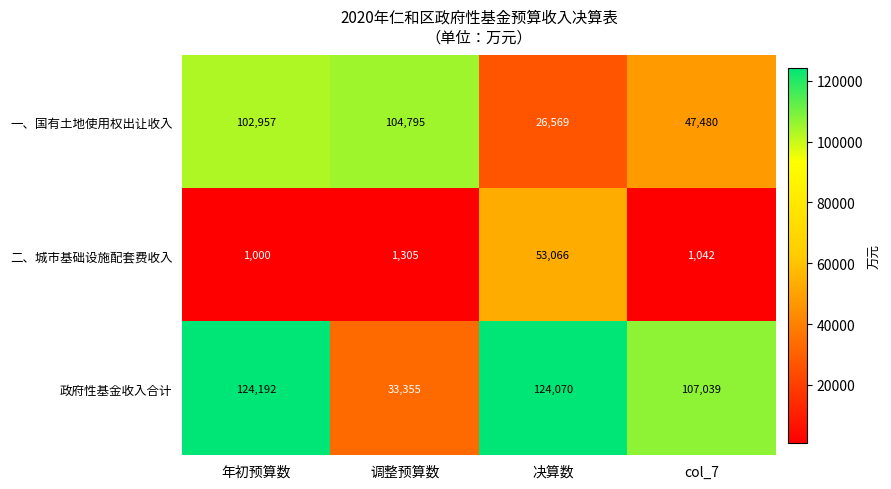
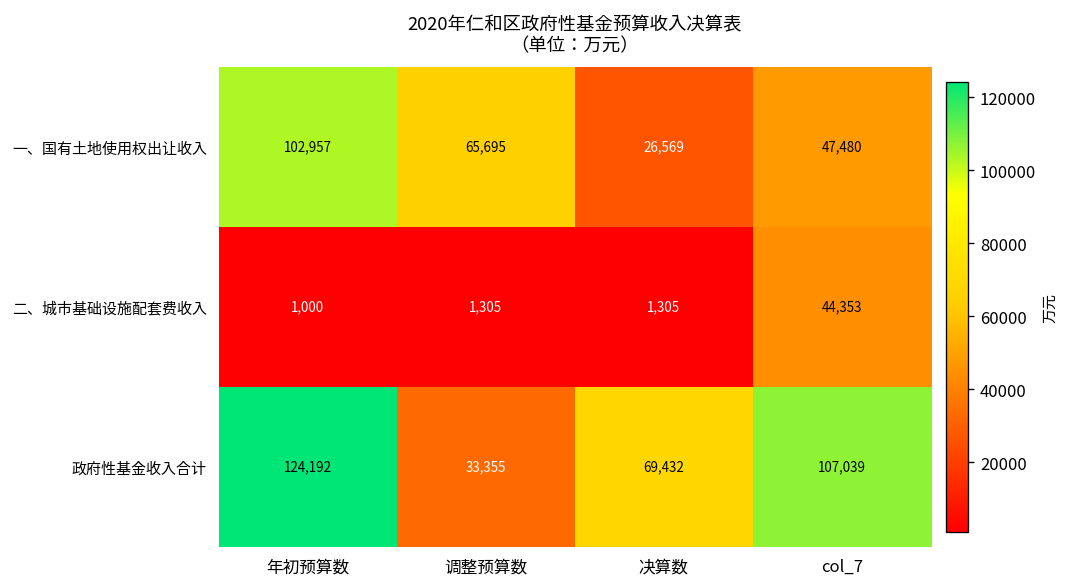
  {
    "一、国有土地使用权出让收入": {
      "年初预算数": "102,957",
-     "调整预算数": "104,795",
+     "调整预算数": "65,695",
      "决算数": "26,569",
      "col_7": "47,480"
    },
    "二、城市基础设施配套费收入": {
      "年初预算数": "1,000",
      "调整预算数": "1,305",
-     "决算数": "53,066",
-     "col_7": "1,042"
+     "决算数": "1,305",
+     "col_7": "44,353"
    },
    "政府性基金收入合计": {
      "年初预算数": "124,192",
      "调整预算数": "33,355",
-     "决算数": "124,070",
+     "决算数": "69,432",
      "col_7": "107,039"
    }
  }
